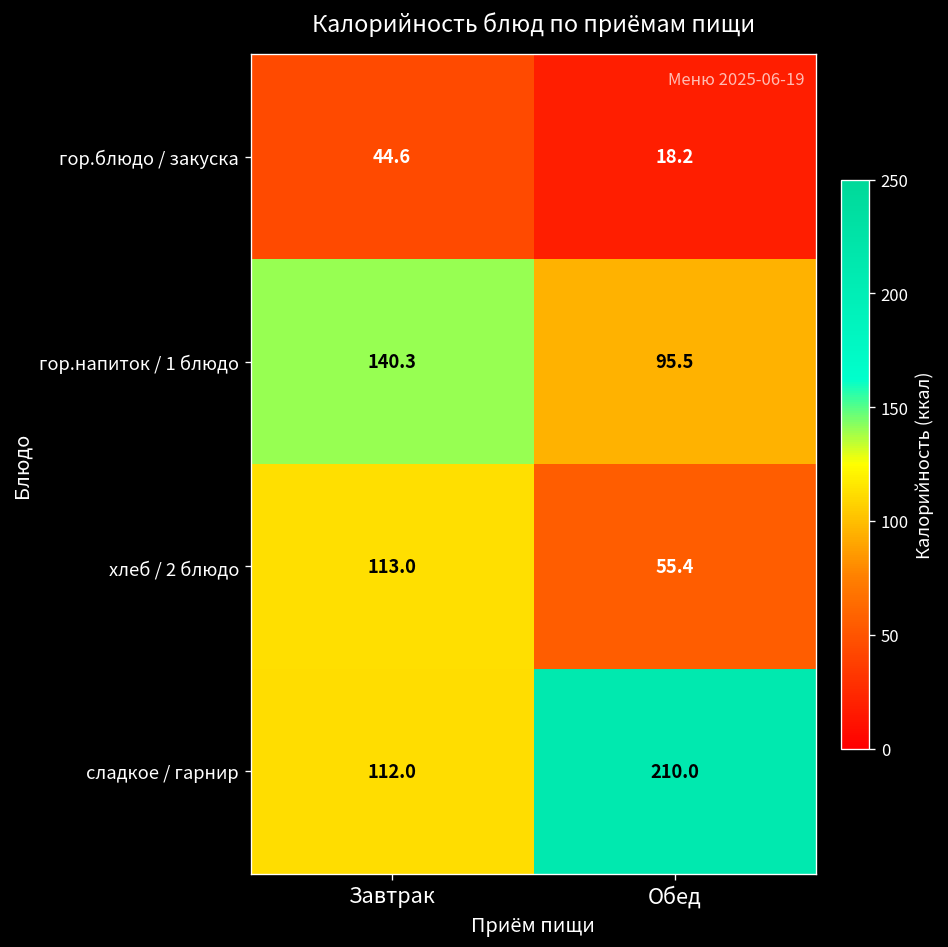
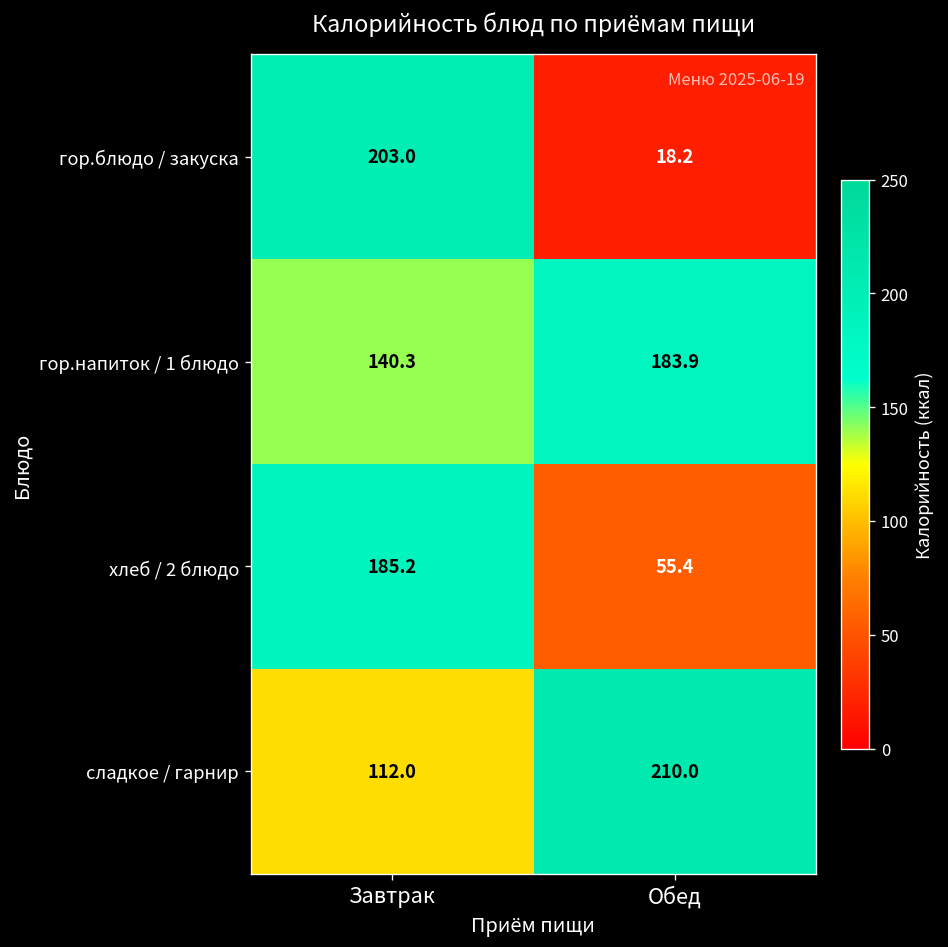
  {
    "гор.блюдо / закуска": {
-     "Завтрак": 44.6
+     "Завтрак": 203.0
    },
    "гор.напиток / 1 блюдо": {
      "Завтрак": 140.3,
-     "Обед": 95.5
+     "Обед": 183.9
    },
    "хлеб / 2 блюдо": {
-     "Завтрак": 113.0,
+     "Завтрак": 185.2,
      "Обед": 55.4
    },
    "сладкое / гарнир": {
      "Завтрак": 112.0,
      "Обед": 210.0
    }
  }
